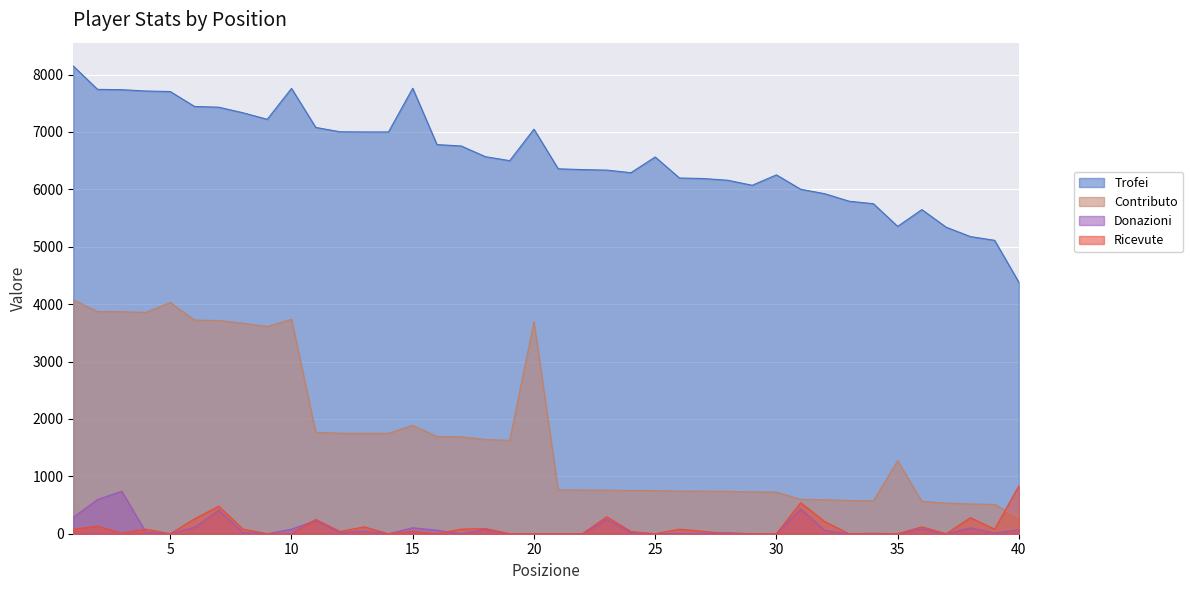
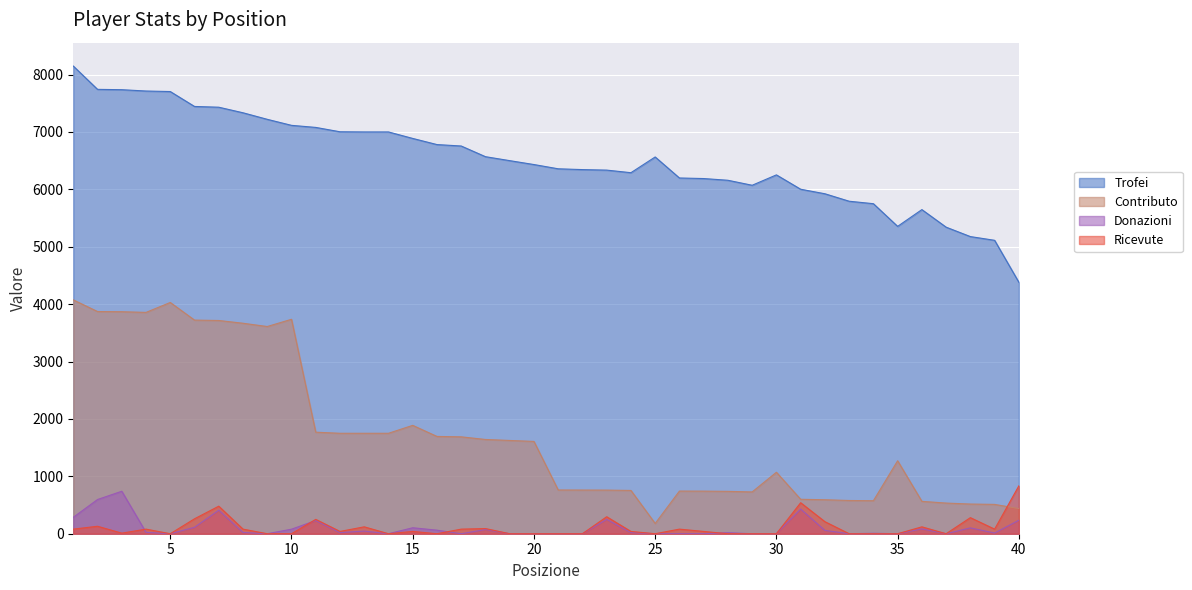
  {
    "Trofei": {
      "5": 7700,
-     "10": 7800,
-     "15": 7800,
-     "20": 7000,
+     "10": 7100,
+     "15": 6900,
+     "20": 6400,
      "25": 6600,
      "30": 6300,
      "35": 5400,
      "40": 4400
    },
    "Contributo": {
      "5": 4000,
      "10": 3700,
      "15": 1900,
-     "20": 3700,
-     "25": 800,
-     "30": 700,
+     "20": 1600,
+     "25": 200,
+     "30": 1100,
      "35": 1300,
-     "40": 300
+     "40": 400
    },
    "Donazioni": {
      "10": 100,
      "15": 100,
-     "40": 100
+     "40": 200
    },
    "Ricevute": {
      "10": 0,
      "15": 0,
      "40": 800
    }
  }
